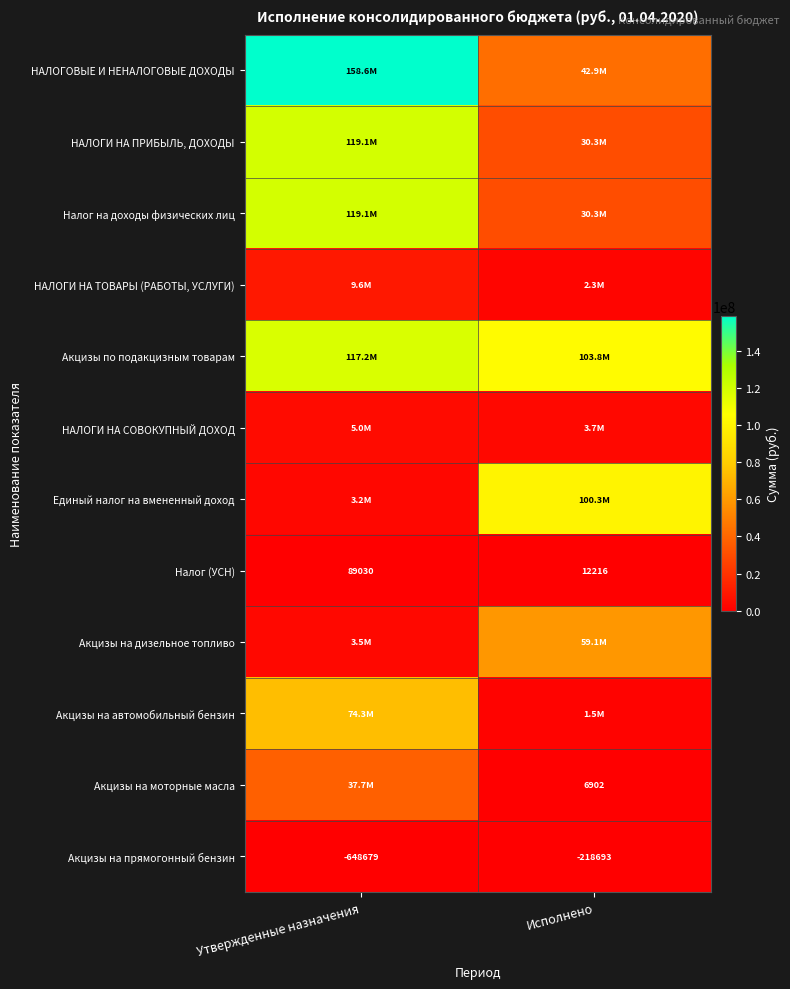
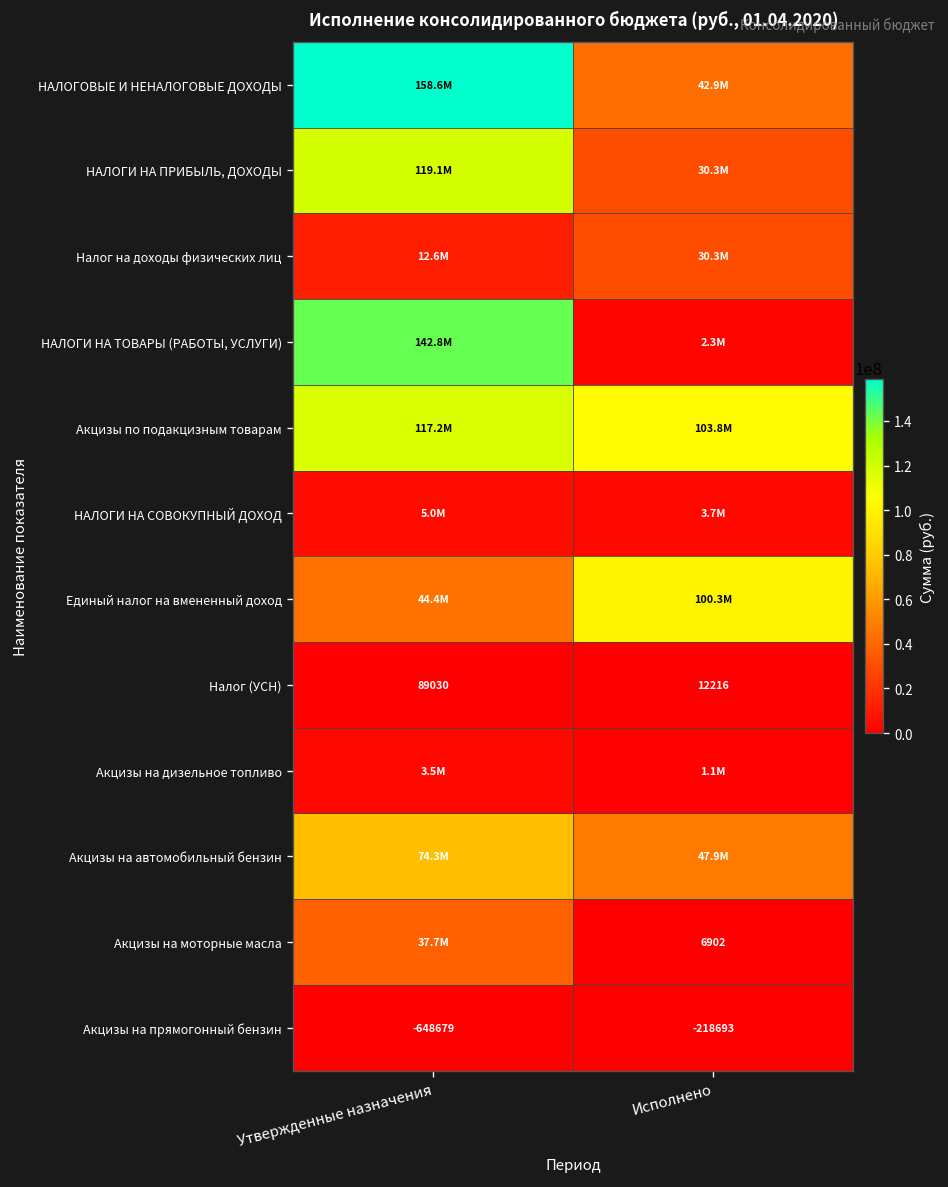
  {
    "НАЛОГОВЫЕ И НЕНАЛОГОВЫЕ ДОХОДЫ": {
      "Утвержденные назначения": "158.6M",
      "Исполнено": "42.9M"
    },
    "НАЛОГИ НА ПРИБЫЛЬ, ДОХОДЫ": {
      "Утвержденные назначения": "119.1M",
      "Исполнено": "30.3M"
    },
    "Налог на доходы физических лиц": {
-     "Утвержденные назначения": "119.1M",
+     "Утвержденные назначения": "12.6M",
      "Исполнено": "30.3M"
    },
    "НАЛОГИ НА ТОВАРЫ (РАБОТЫ, УСЛУГИ)": {
-     "Утвержденные назначения": "9.6M",
+     "Утвержденные назначения": "142.8M",
      "Исполнено": "2.3M"
    },
    "Акцизы по подакцизным товарам": {
      "Утвержденные назначения": "117.2M",
      "Исполнено": "103.8M"
    },
    "НАЛОГИ НА СОВОКУПНЫЙ ДОХОД": {
      "Утвержденные назначения": "5.0M",
      "Исполнено": "3.7M"
    },
    "Единый налог на вмененный доход": {
-     "Утвержденные назначения": "3.2M",
+     "Утвержденные назначения": "44.4M",
      "Исполнено": "100.3M"
    },
    "Налог (УСН)": {
      "Утвержденные назначения": "89030",
      "Исполнено": "12216"
    },
    "Акцизы на дизельное топливо": {
      "Утвержденные назначения": "3.5M",
-     "Исполнено": "59.1M"
+     "Исполнено": "1.1M"
    },
    "Акцизы на автомобильный бензин": {
      "Утвержденные назначения": "74.3M",
-     "Исполнено": "1.5M"
+     "Исполнено": "47.9M"
    },
    "Акцизы на моторные масла": {
      "Утвержденные назначения": "37.7M",
      "Исполнено": "6902"
    },
    "Акцизы на прямогонный бензин": {
      "Утвержденные назначения": "-648679",
      "Исполнено": "-218693"
    }
  }
